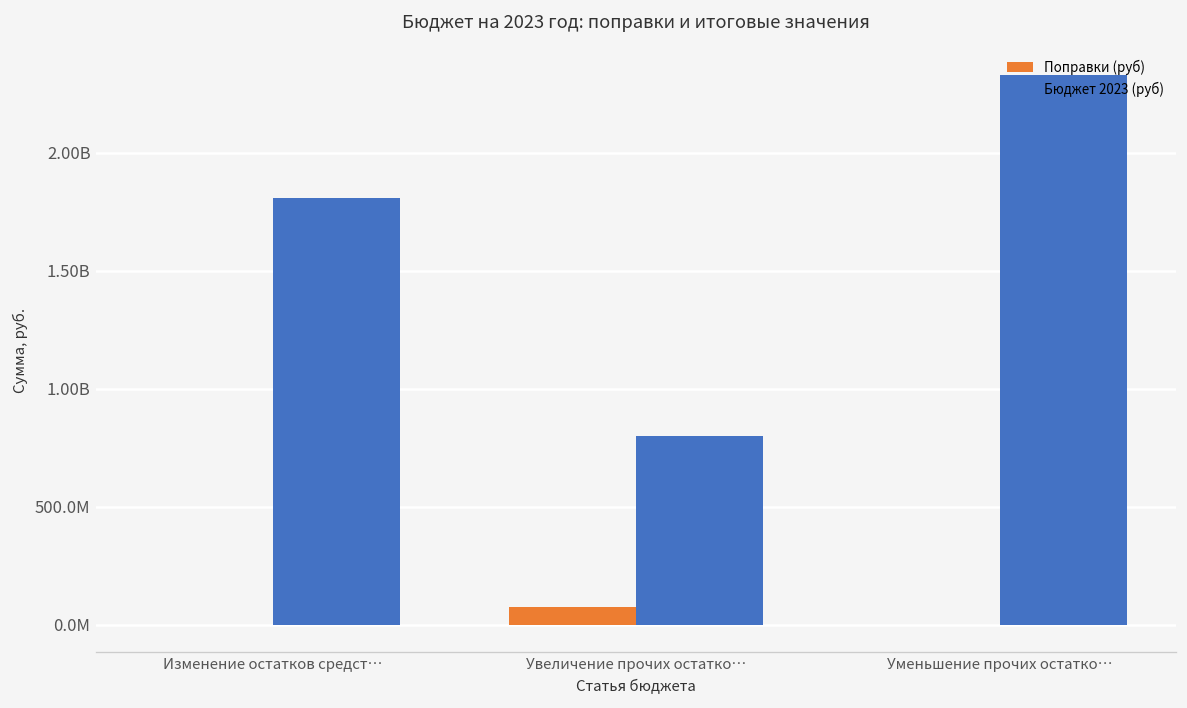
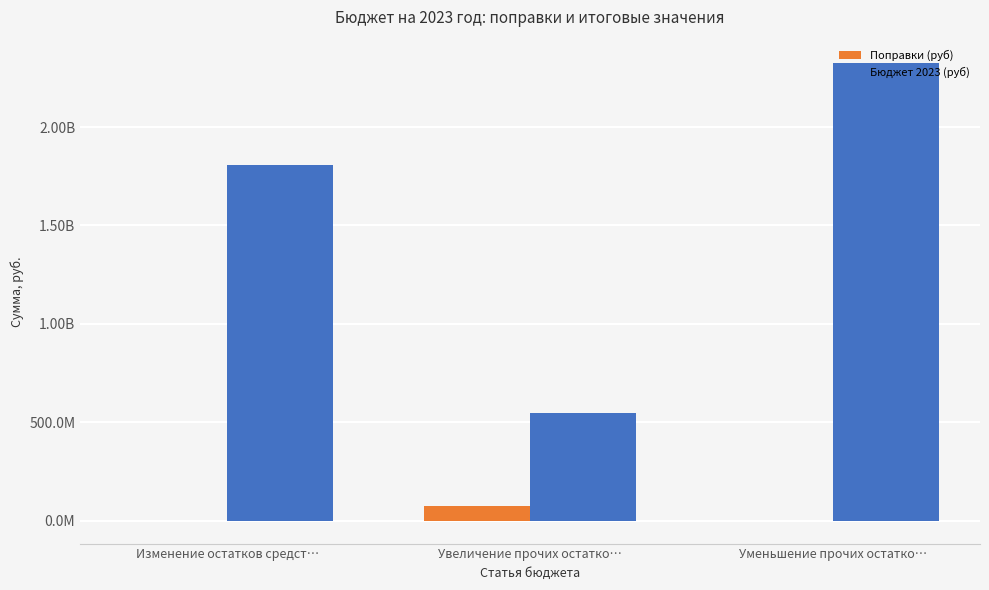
  {
    "Поправки (руб)": {
      "Увеличение прочих остатко…": 70000000,
      "Уменьшение прочих остатко…": 0
    },
    "Бюджет 2023 (руб)": {
      "Изменение остатков средст…": 1810000000,
-     "Увеличение прочих остатко…": 800000000,
+     "Увеличение прочих остатко…": 540000000,
      "Уменьшение прочих остатко…": 2330000000
    }
  }
